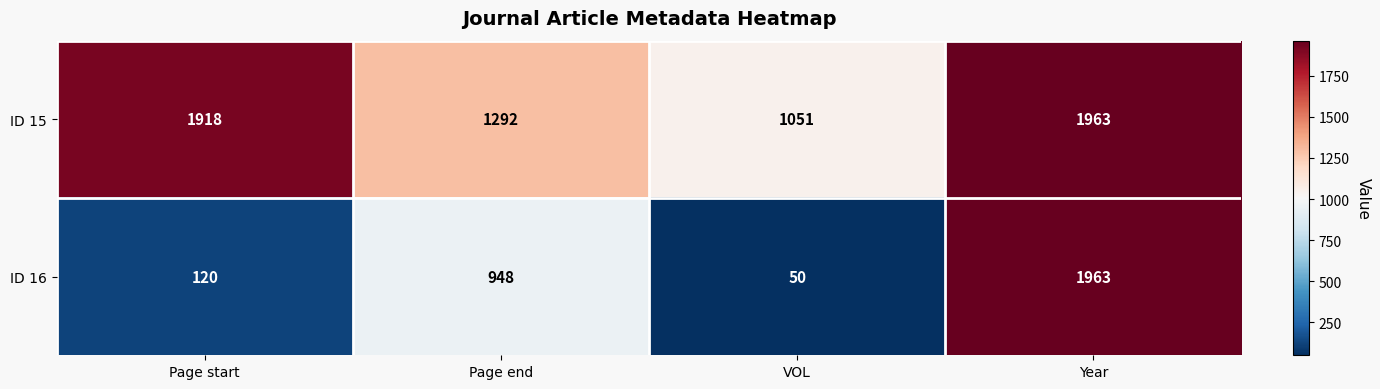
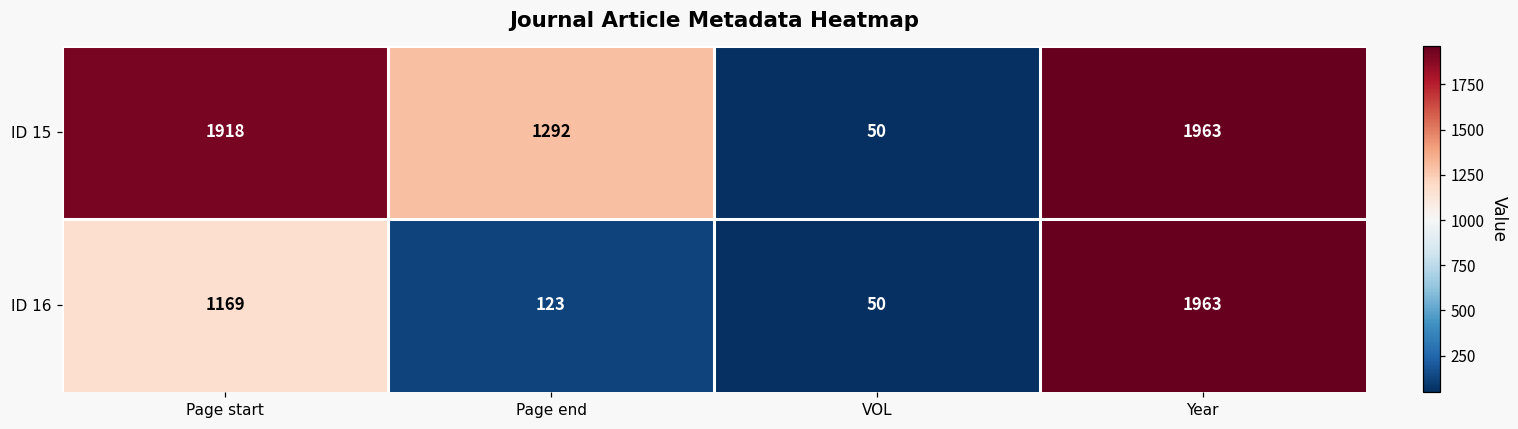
  {
    "ID 15": {
      "Page start": 1918,
      "Page end": 1292,
-     "VOL": 1051,
+     "VOL": 50,
      "Year": 1963
    },
    "ID 16": {
-     "Page start": 120,
-     "Page end": 948,
+     "Page start": 1169,
+     "Page end": 123,
      "VOL": 50,
      "Year": 1963
    }
  }
